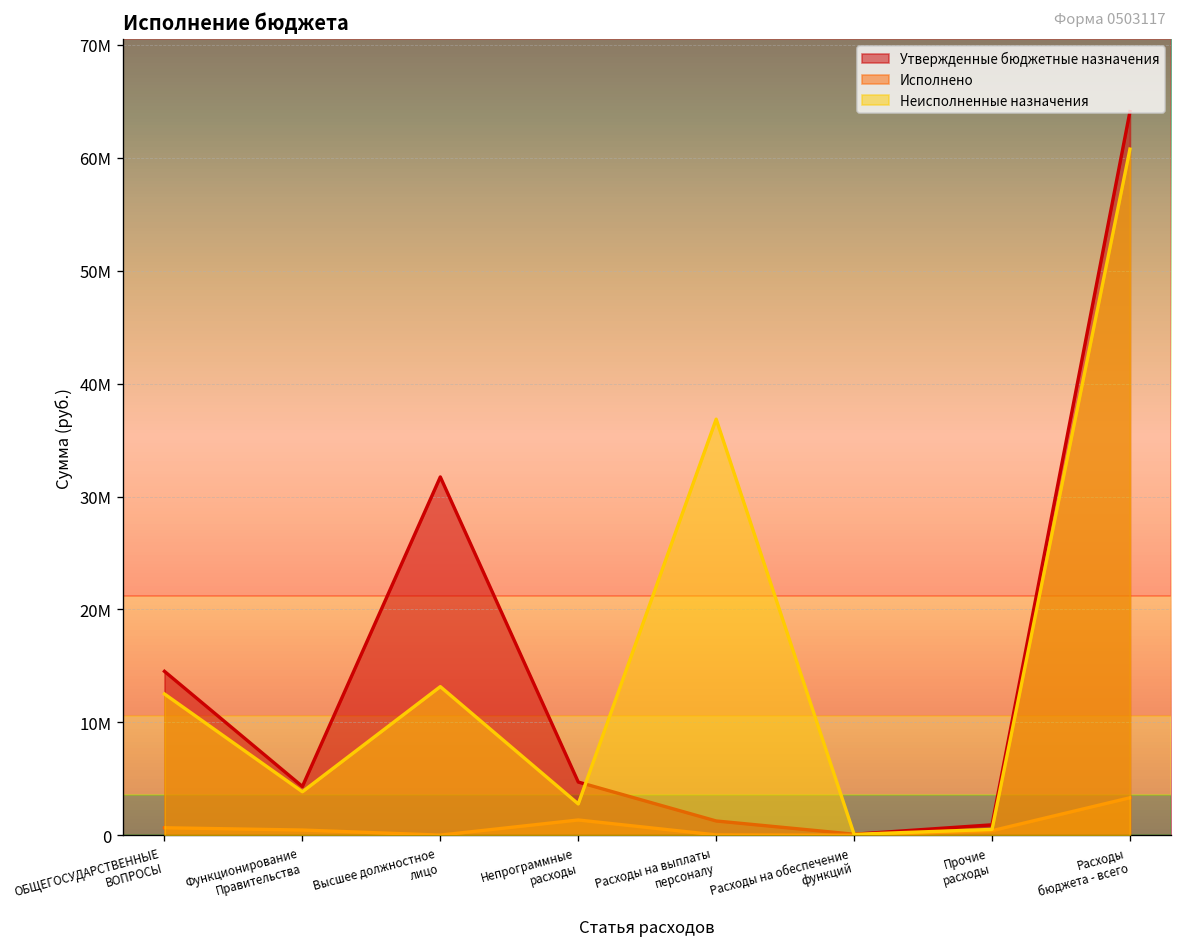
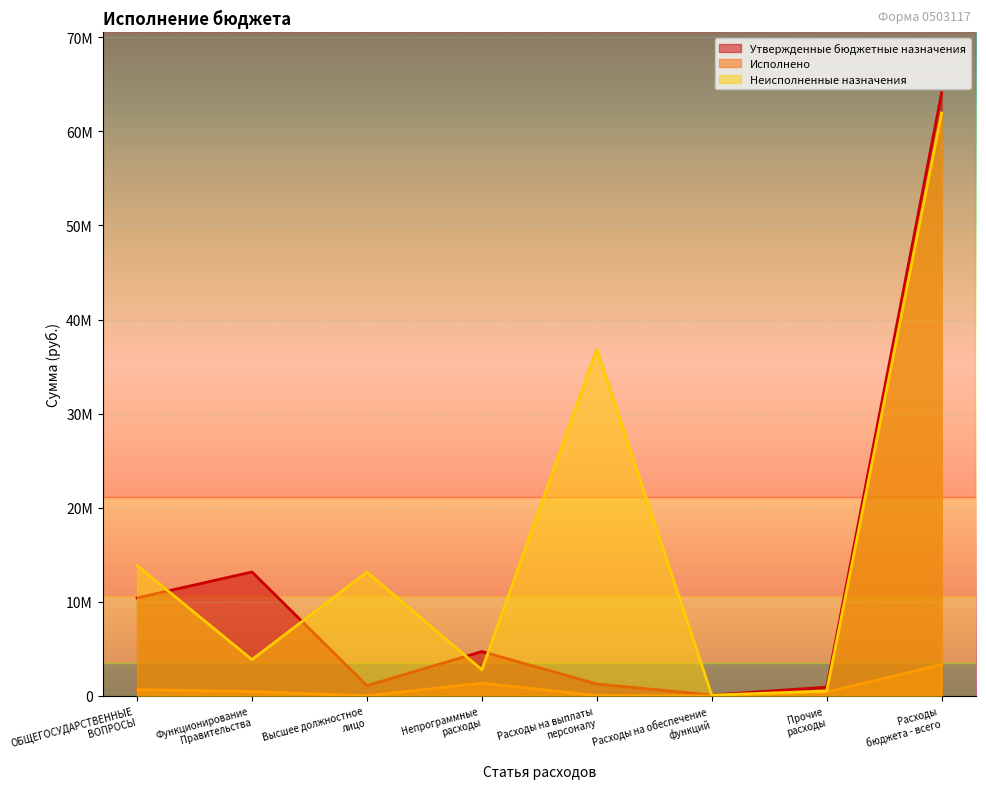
  {
    "Утвержденные бюджетные назначения": {
-     "ОБЩЕГОСУДАРСТВЕННЫЕ ВОПРОСЫ": 15000000,
-     "Функционирование Правительства": 4000000,
-     "Высшее должностное лицо": 32000000,
+     "ОБЩЕГОСУДАРСТВЕННЫЕ ВОПРОСЫ": 10000000,
+     "Функционирование Правительства": 13000000,
+     "Высшее должностное лицо": 1000000,
      "Непрограммные расходы": 5000000,
      "Расходы на выплаты персоналу": 1000000,
      "Прочие расходы": 1000000,
      "Расходы бюджета - всего": 64000000
    },
    "Исполнено": {
      "ОБЩЕГОСУДАРСТВЕННЫЕ ВОПРОСЫ": 1000000,
      "Функционирование Правительства": 0,
      "Высшее должностное лицо": 0,
      "Непрограммные расходы": 1000000,
      "Расходы на выплаты персоналу": 0,
      "Расходы бюджета - всего": 3000000
    },
    "Неисполненные назначения": {
-     "ОБЩЕГОСУДАРСТВЕННЫЕ ВОПРОСЫ": 13000000,
+     "ОБЩЕГОСУДАРСТВЕННЫЕ ВОПРОСЫ": 14000000,
      "Функционирование Правительства": 4000000,
      "Высшее должностное лицо": 13000000,
      "Непрограммные расходы": 3000000,
      "Расходы на выплаты персоналу": 37000000,
-     "Расходы бюджета - всего": 61000000
+     "Расходы бюджета - всего": 62000000
    }
  }
